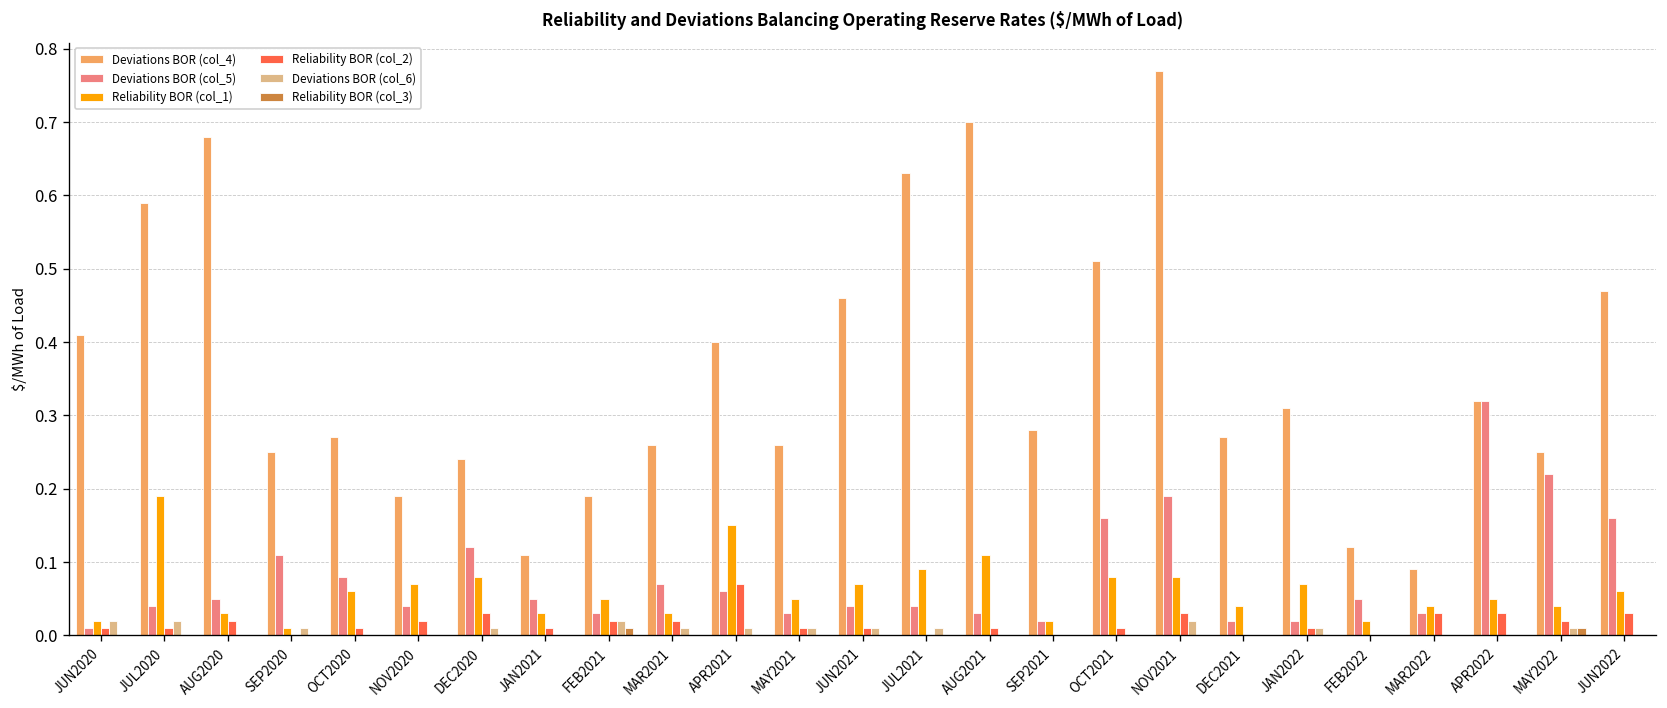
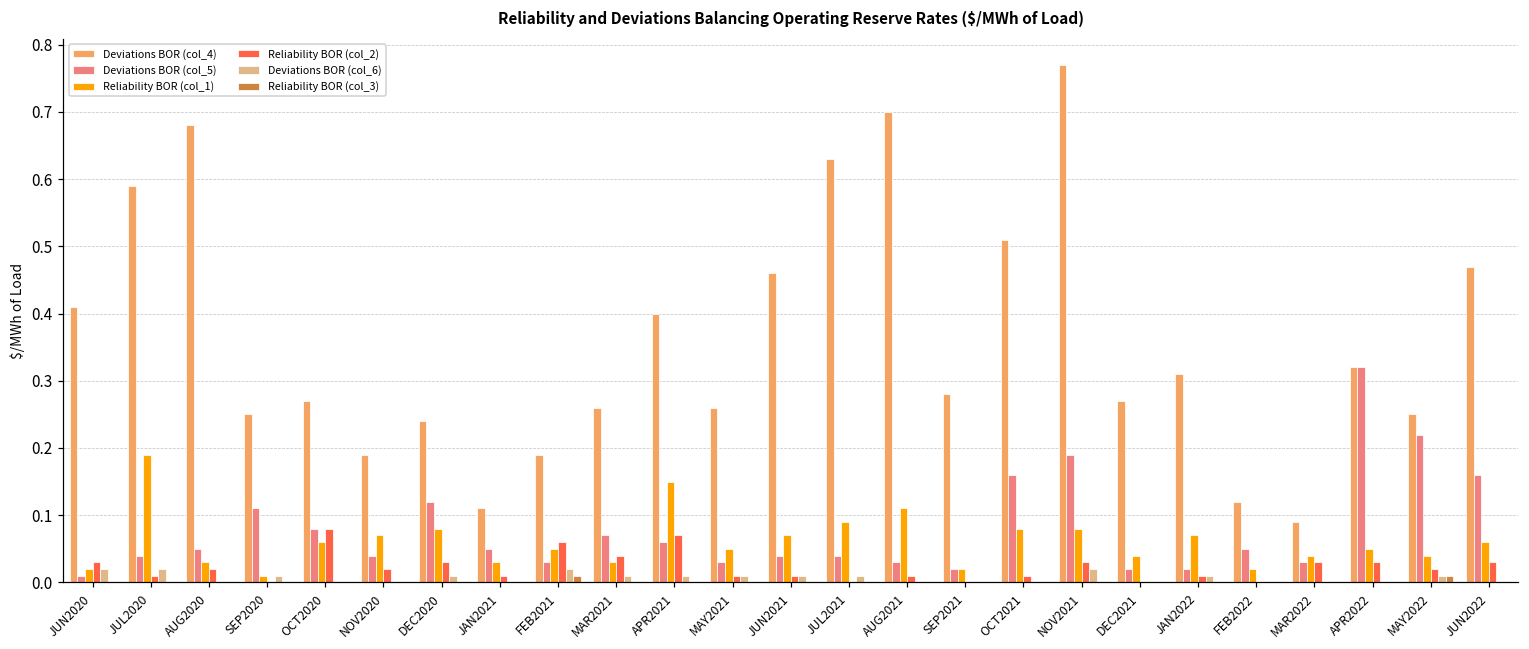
  {
    "Reliability BOR (col_1)": {
      "JUN2020": 0.02,
      "JUL2020": 0.19,
      "AUG2020": 0.03,
      "SEP2020": 0.01,
      "OCT2020": 0.06,
      "NOV2020": 0.07,
      "DEC2020": 0.08,
      "JAN2021": 0.03,
      "FEB2021": 0.05,
      "MAR2021": 0.03,
      "APR2021": 0.15,
      "MAY2021": 0.05,
      "JUN2021": 0.07,
      "JUL2021": 0.09,
      "AUG2021": 0.11,
      "SEP2021": 0.02,
      "OCT2021": 0.08,
      "NOV2021": 0.08,
      "DEC2021": 0.04,
      "JAN2022": 0.07,
      "FEB2022": 0.02,
      "MAR2022": 0.04,
      "APR2022": 0.05,
      "MAY2022": 0.04,
      "JUN2022": 0.06
    },
    "Reliability BOR (col_2)": {
-     "JUN2020": 0.01,
+     "JUN2020": 0.03,
      "JUL2020": 0.01,
      "AUG2020": 0.02,
      "SEP2020": 0.00,
-     "OCT2020": 0.01,
+     "OCT2020": 0.08,
      "NOV2020": 0.02,
      "DEC2020": 0.03,
      "JAN2021": 0.01,
-     "FEB2021": 0.02,
-     "MAR2021": 0.02,
+     "FEB2021": 0.06,
+     "MAR2021": 0.04,
      "APR2021": 0.07,
      "MAY2021": 0.01,
      "JUN2021": 0.01,
      "JUL2021": 0.00,
      "AUG2021": 0.01,
      "SEP2021": 0.00,
      "OCT2021": 0.01,
      "NOV2021": 0.03,
      "DEC2021": 0.00,
      "JAN2022": 0.01,
      "FEB2022": 0.00,
      "MAR2022": 0.03,
      "APR2022": 0.03,
      "MAY2022": 0.02,
      "JUN2022": 0.03
    }
  }
